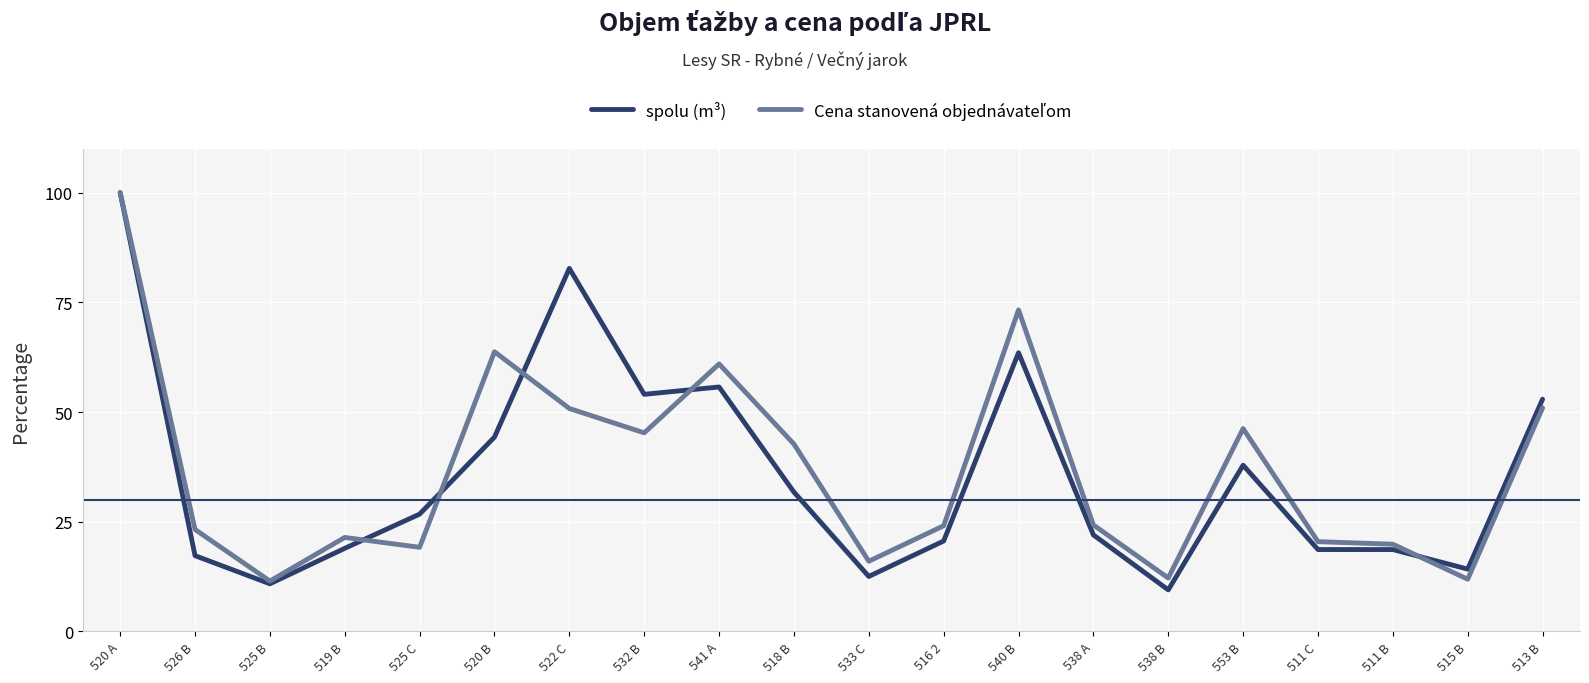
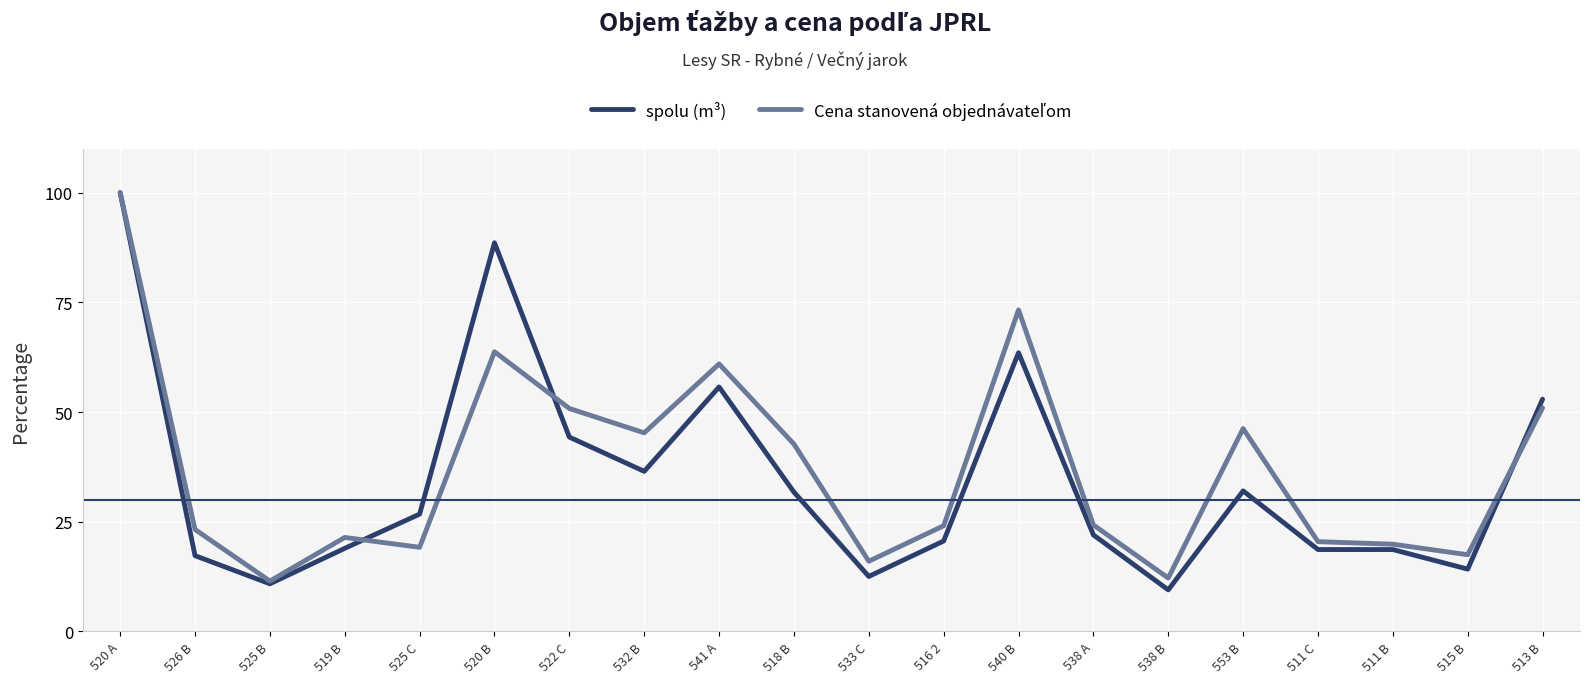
  {
    "spolu (m³)": {
      "526 B": 17,
      "525 B": 11,
      "519 B": 19,
      "525 C": 27,
-     "520 B": 44,
-     "522 C": 83,
-     "532 B": 54,
+     "520 B": 89,
+     "522 C": 44,
+     "532 B": 36,
      "541 A": 56,
      "518 B": 32,
      "533 C": 13,
      "516 2": 21,
      "540 B": 64,
      "538 A": 22,
      "538 B": 9,
-     "553 B": 38,
+     "553 B": 32,
      "511 C": 19,
      "511 B": 19,
      "515 B": 14,
      "513 B": 53
    },
    "Cena stanovená objednávateľom": {
      "526 B": 23,
      "525 B": 11,
      "519 B": 21,
      "525 C": 19,
      "520 B": 64,
      "522 C": 51,
      "532 B": 45,
      "541 A": 61,
      "518 B": 43,
      "533 C": 16,
      "516 2": 24,
      "540 B": 73,
      "538 A": 24,
      "538 B": 12,
      "553 B": 46,
      "511 C": 20,
      "511 B": 20,
-     "515 B": 12,
+     "515 B": 17,
      "513 B": 51
    }
  }
